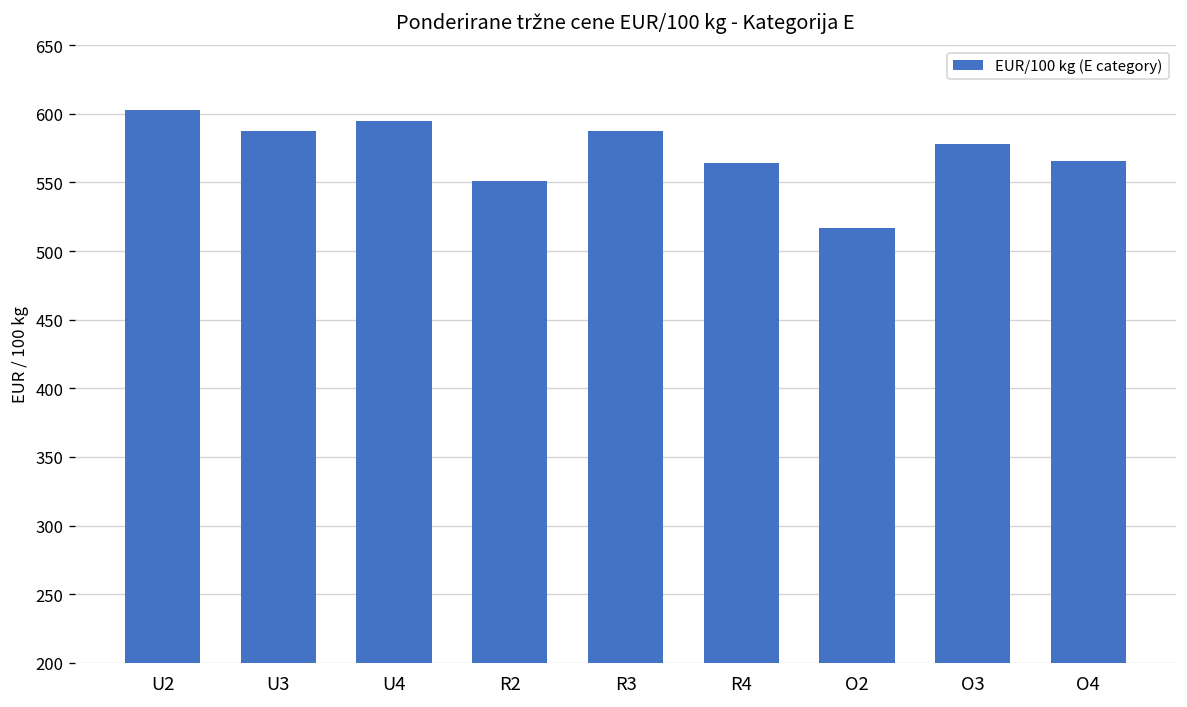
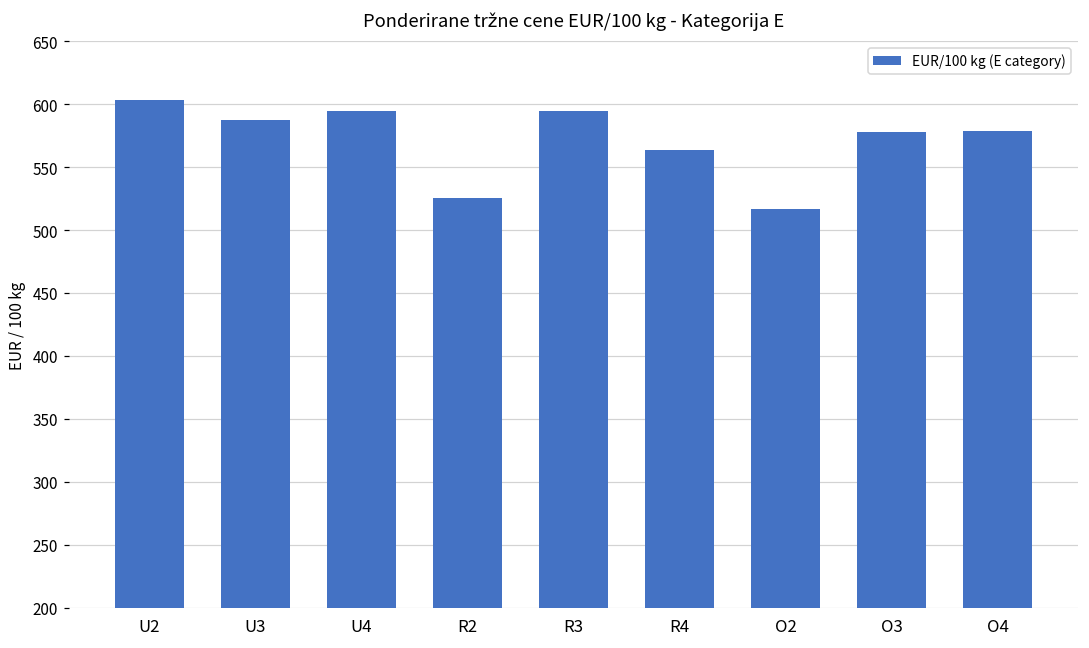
  {
    "U2": 603,
    "U3": 587,
    "U4": 595,
-   "R2": 551,
-   "R3": 587,
+   "R2": 526,
+   "R3": 595,
    "R4": 564,
    "O2": 517,
    "O3": 578,
-   "O4": 565
+   "O4": 579
  }
